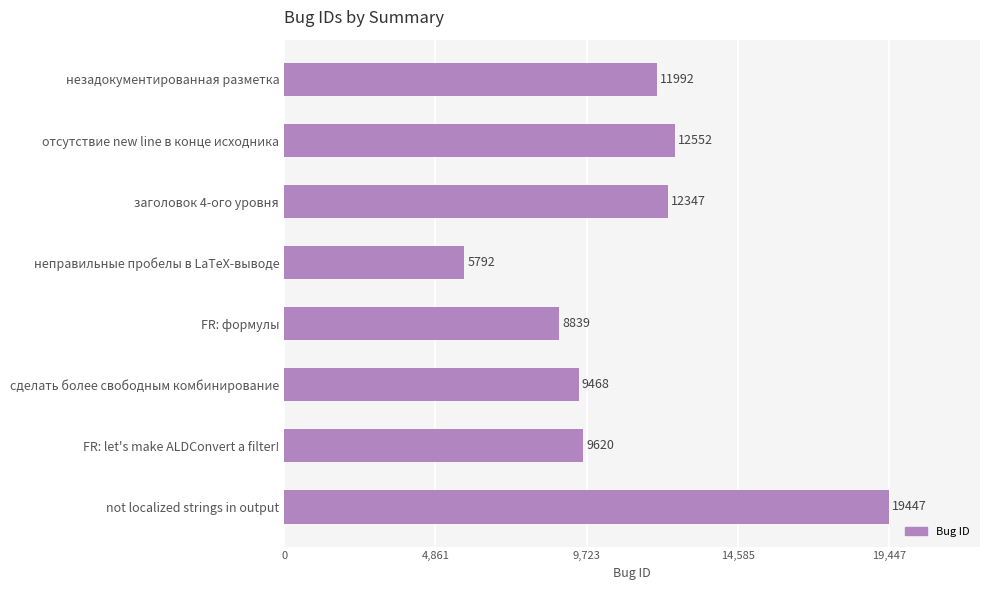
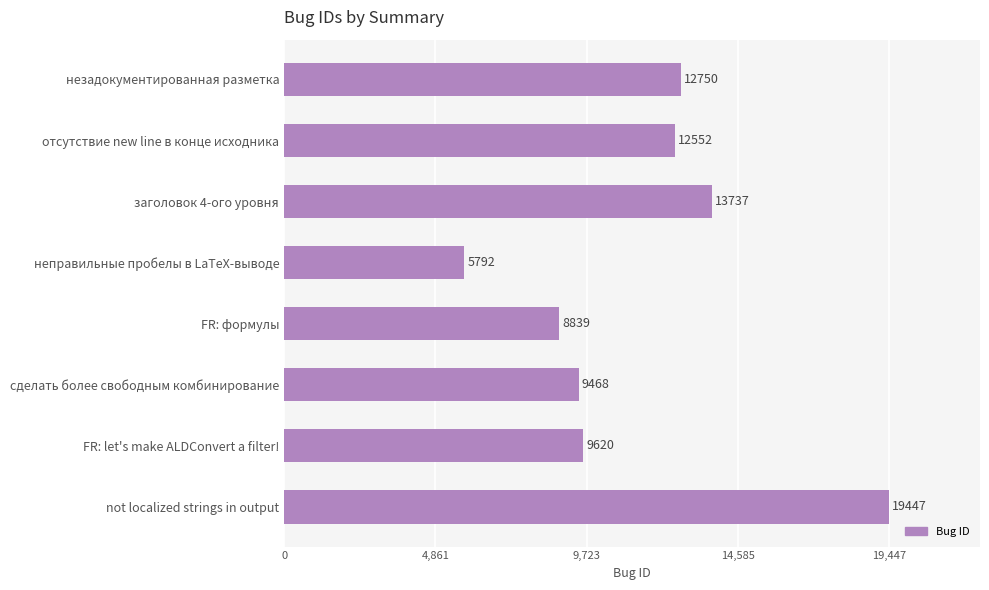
  {
-   "незадокументированная разметка": 11992,
+   "незадокументированная разметка": 12750,
    "отсутствие new line в конце исходника": 12552,
-   "заголовок 4-ого уровня": 12347,
+   "заголовок 4-ого уровня": 13737,
    "неправильные пробелы в LaTeX-выводе": 5792,
    "FR: формулы": 8839,
    "сделать более свободным комбинирование": 9468,
    "FR: let's make ALDConvert a filter!": 9620,
    "not localized strings in output": 19447
  }
